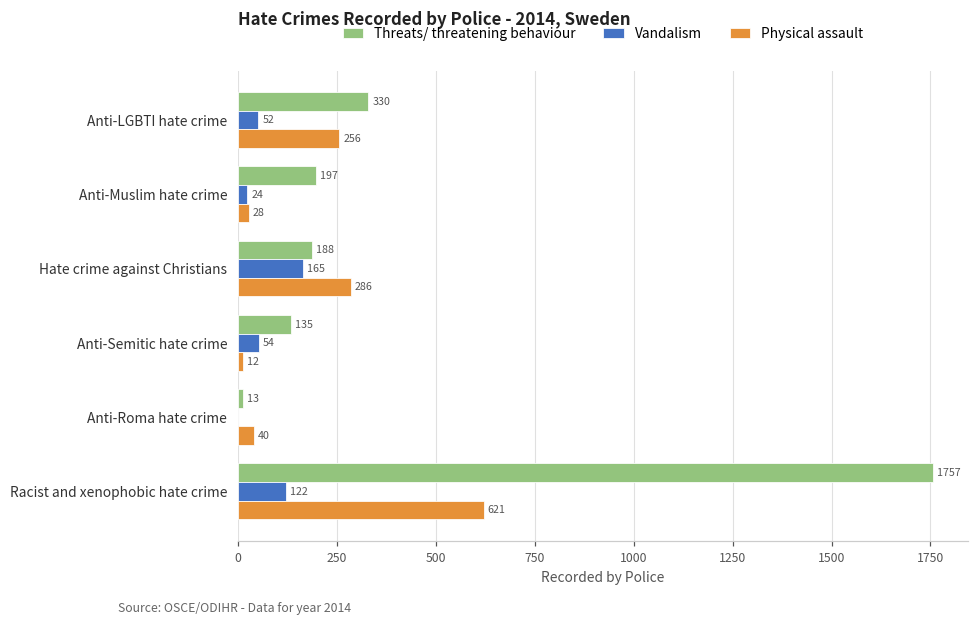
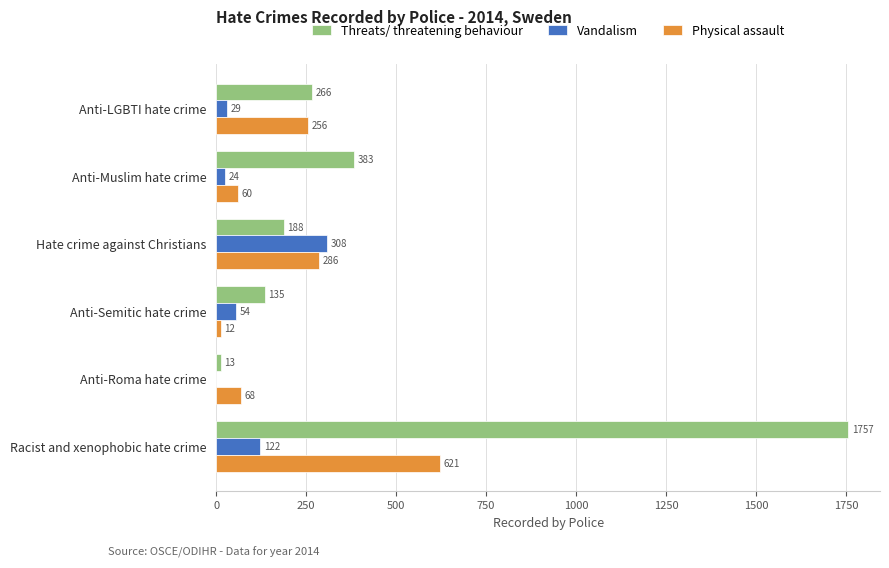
  {
    "Threats/ threatening behaviour": {
-     "Anti-LGBTI hate crime": 330,
-     "Anti-Muslim hate crime": 197,
+     "Anti-LGBTI hate crime": 266,
+     "Anti-Muslim hate crime": 383,
      "Hate crime against Christians": 188,
      "Anti-Semitic hate crime": 135,
      "Anti-Roma hate crime": 13,
      "Racist and xenophobic hate crime": 1757
    },
    "Vandalism": {
-     "Anti-LGBTI hate crime": 52,
+     "Anti-LGBTI hate crime": 29,
      "Anti-Muslim hate crime": 24,
-     "Hate crime against Christians": 165,
+     "Hate crime against Christians": 308,
      "Anti-Semitic hate crime": 54,
      "Racist and xenophobic hate crime": 122
    },
    "Physical assault": {
      "Anti-LGBTI hate crime": 256,
-     "Anti-Muslim hate crime": 28,
+     "Anti-Muslim hate crime": 60,
      "Hate crime against Christians": 286,
      "Anti-Semitic hate crime": 12,
-     "Anti-Roma hate crime": 40,
+     "Anti-Roma hate crime": 68,
      "Racist and xenophobic hate crime": 621
    }
  }
